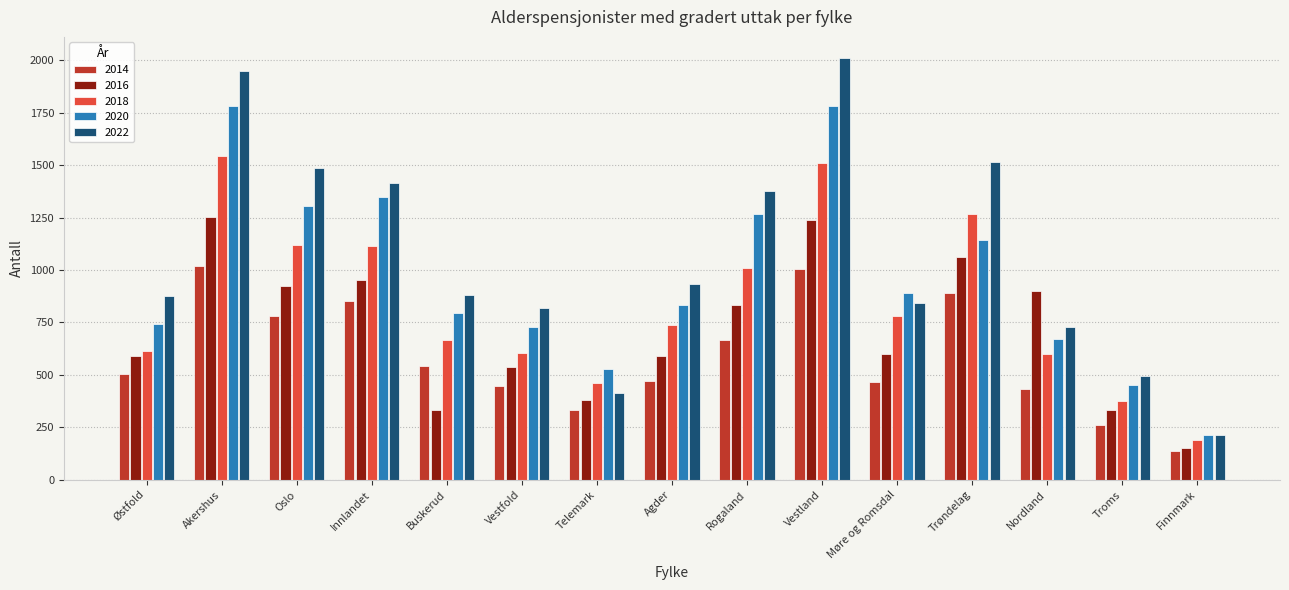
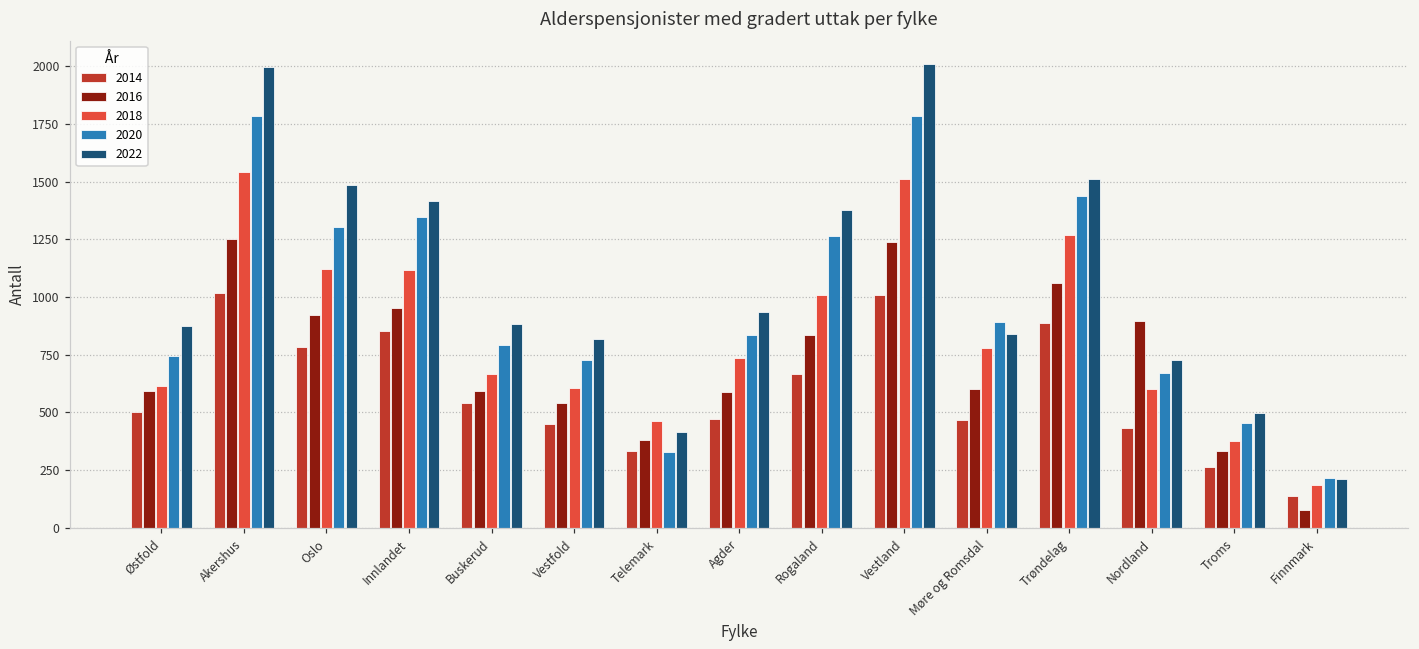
  {
    "2016": {
      "Østfold": 590,
      "Akershus": 1250,
      "Oslo": 920,
      "Innlandet": 950,
-     "Buskerud": 340,
+     "Buskerud": 590,
      "Vestfold": 540,
      "Telemark": 380,
      "Agder": 590,
      "Rogaland": 830,
      "Vestland": 1240,
      "Møre og Romsdal": 600,
      "Trøndelag": 1060,
      "Nordland": 900,
      "Troms": 340,
-     "Finnmark": 150
+     "Finnmark": 80
    },
    "2020": {
      "Østfold": 750,
      "Akershus": 1780,
      "Oslo": 1300,
      "Innlandet": 1350,
      "Buskerud": 790,
      "Vestfold": 730,
-     "Telemark": 530,
+     "Telemark": 330,
      "Agder": 830,
      "Rogaland": 1270,
      "Vestland": 1780,
      "Møre og Romsdal": 890,
-     "Trøndelag": 1140,
+     "Trøndelag": 1440,
      "Nordland": 670,
      "Troms": 450,
      "Finnmark": 220
    },
    "2022": {
      "Østfold": 870,
-     "Akershus": 1950,
+     "Akershus": 2000,
      "Oslo": 1490,
      "Innlandet": 1410,
      "Buskerud": 880,
      "Vestfold": 820,
      "Telemark": 420,
      "Agder": 940,
      "Rogaland": 1380,
      "Vestland": 2010,
      "Møre og Romsdal": 840,
      "Trøndelag": 1510,
      "Nordland": 730,
      "Troms": 500,
      "Finnmark": 210
    }
  }
